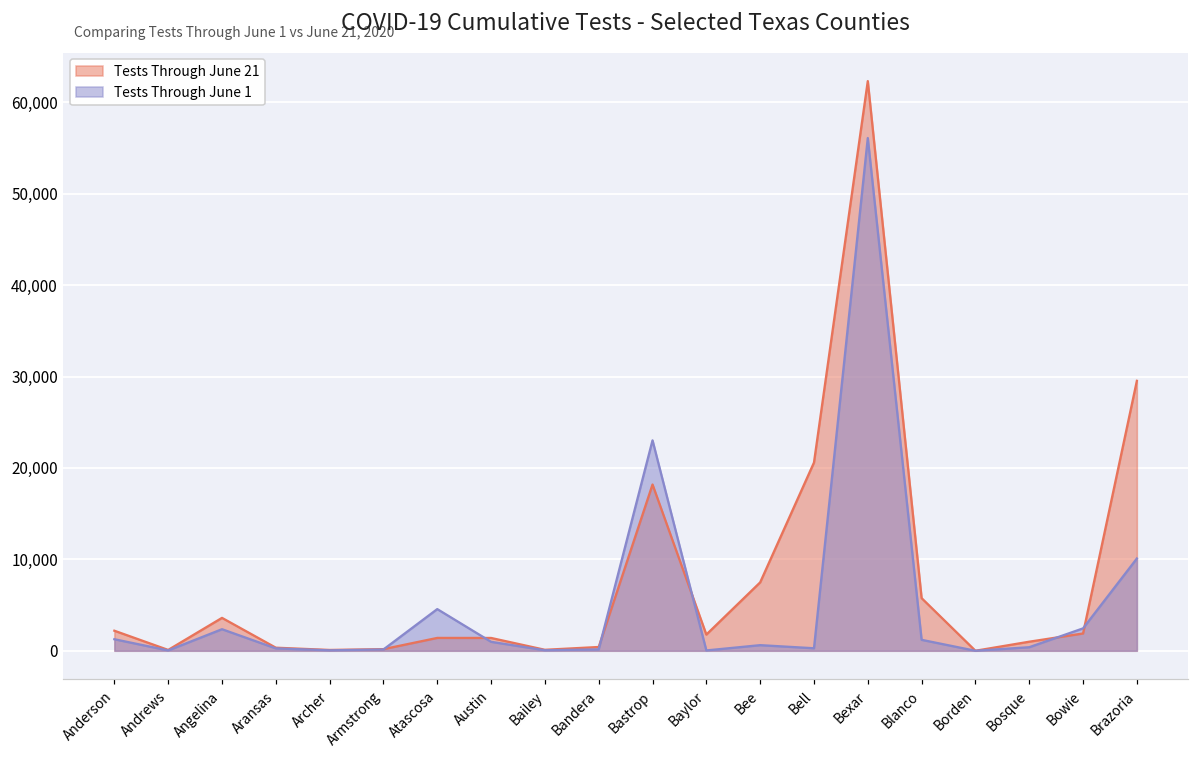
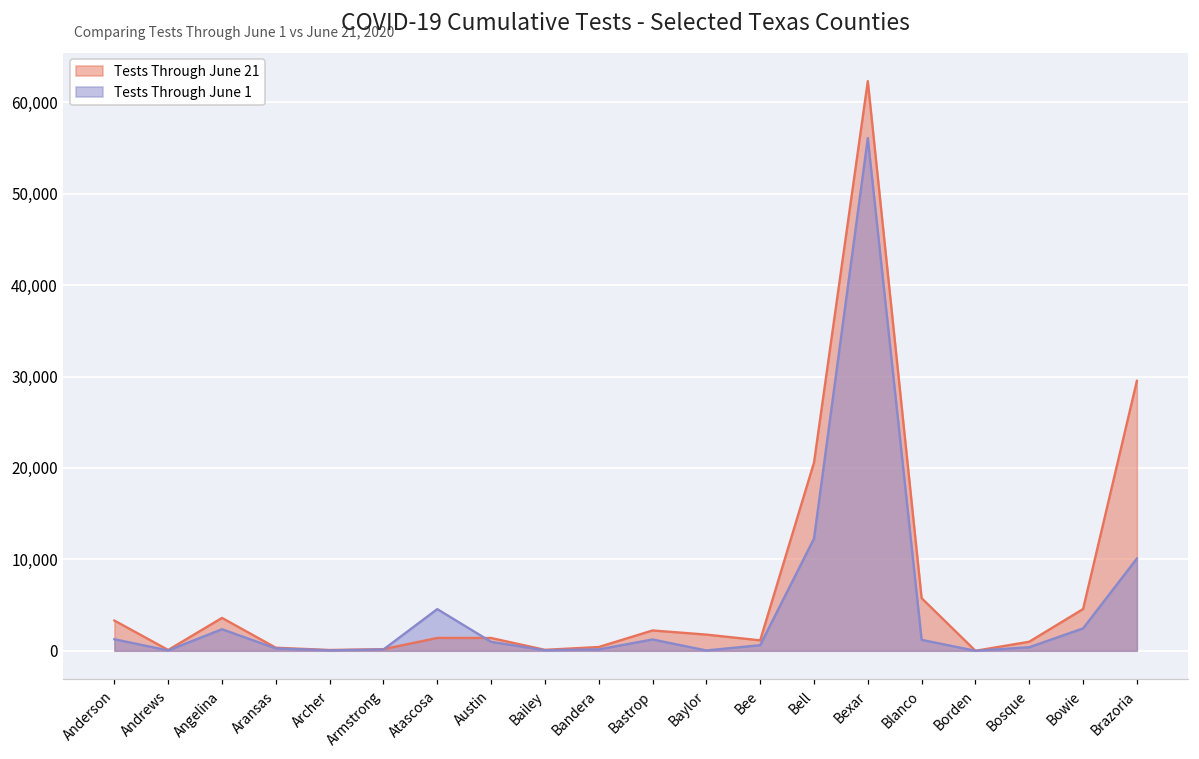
  {
    "Tests Through June 21": {
-     "Anderson": "2,000",
+     "Anderson": "3,000",
      "Angelina": "4,000",
      "Atascosa": "1,000",
      "Austin": "1,000",
-     "Bastrop": "18,000",
+     "Bastrop": "2,000",
      "Baylor": "2,000",
-     "Bee": "7,000",
+     "Bee": "1,000",
      "Bell": "21,000",
      "Bexar": "62,000",
      "Blanco": "6,000",
      "Bosque": "1,000",
-     "Bowie": "2,000",
+     "Bowie": "5,000",
      "Brazoria": "30,000"
    },
    "Tests Through June 1": {
      "Anderson": "1,000",
      "Angelina": "2,000",
      "Atascosa": "5,000",
      "Austin": "1,000",
-     "Bastrop": "23,000",
+     "Bastrop": "1,000",
      "Baylor": "0",
      "Bee": "1,000",
-     "Bell": "0",
+     "Bell": "12,000",
      "Bexar": "56,000",
      "Blanco": "1,000",
      "Bosque": "0",
      "Bowie": "2,000",
      "Brazoria": "10,000"
    }
  }
